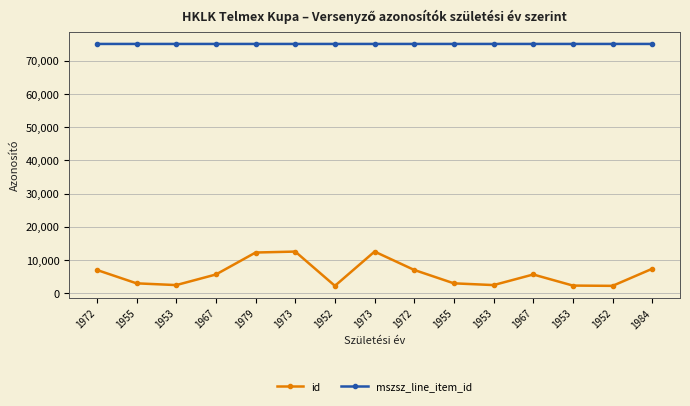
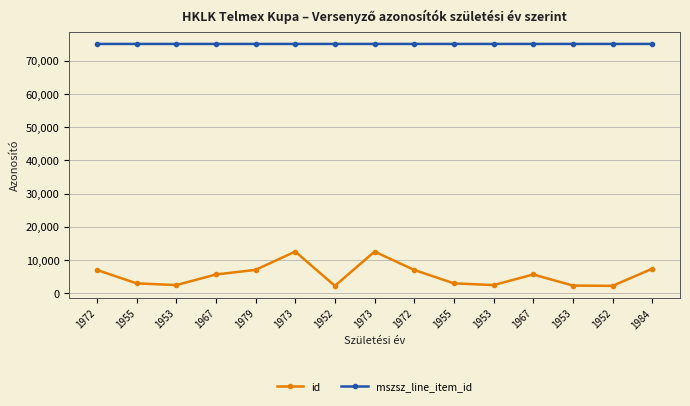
  {
    "id": {
-     "1979": "12,000",
+     "1979": "7,000",
      "1984": "7,000"
    },
    "mszsz_line_item_id": {
      "1979": "75,000",
      "1984": "75,000"
    }
  }
